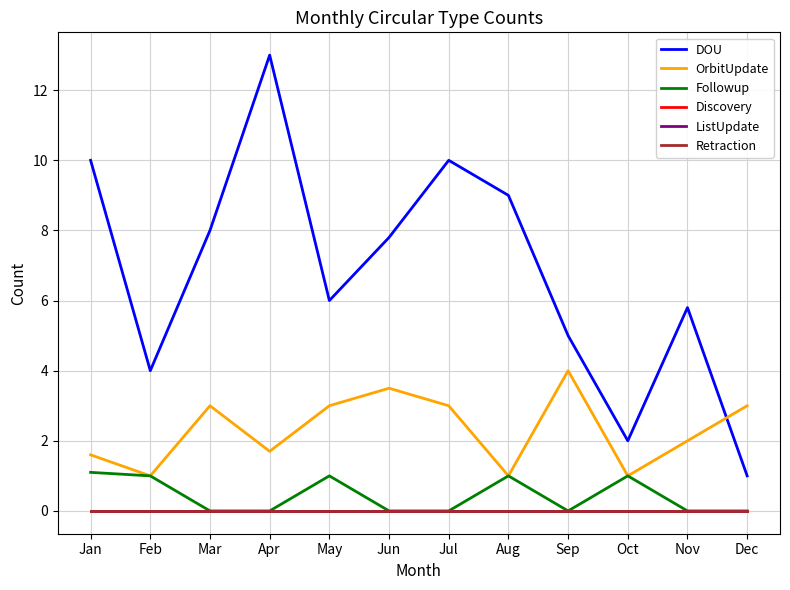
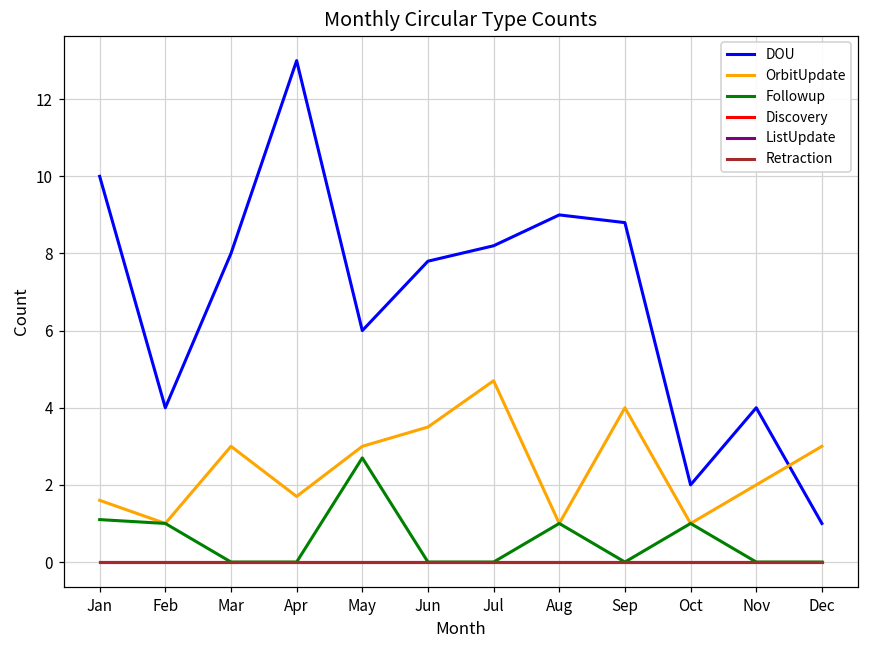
  {
    "DOU": {
      "Jan": 10.0,
      "Feb": 4.0,
      "Mar": 8.0,
      "Apr": 13.0,
      "May": 6.0,
      "Jun": 7.8,
-     "Jul": 10.0,
+     "Jul": 8.2,
      "Aug": 9.0,
-     "Sep": 5.0,
+     "Sep": 8.8,
      "Oct": 2.0,
-     "Nov": 5.8,
+     "Nov": 4.0,
      "Dec": 1.0
    },
    "OrbitUpdate": {
      "Jan": 1.6,
      "Mar": 3.0,
      "Apr": 1.7,
      "May": 3.0,
      "Jun": 3.5,
-     "Jul": 3.0,
+     "Jul": 4.7,
      "Sep": 4.0,
      "Nov": 2.0,
      "Dec": 3.0
    },
    "Followup": {
      "Jan": 1.1,
-     "May": 1.0
+     "May": 2.7
    },
    "Retraction": {
      "Jan": 0.0,
      "Feb": 0.0,
      "May": 0.0,
      "Aug": 0.0,
      "Oct": 0.0
    }
  }
